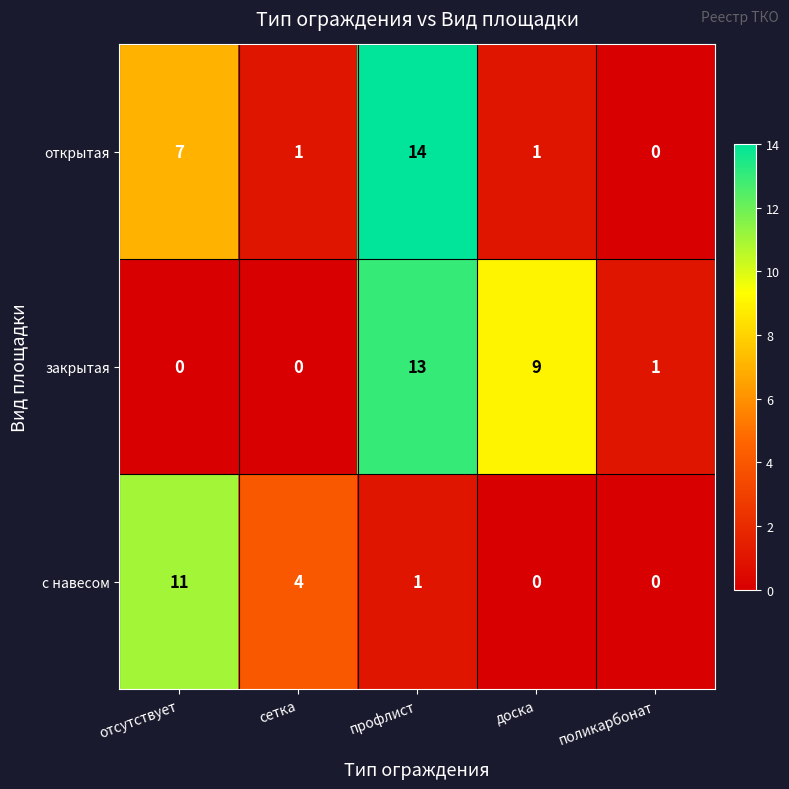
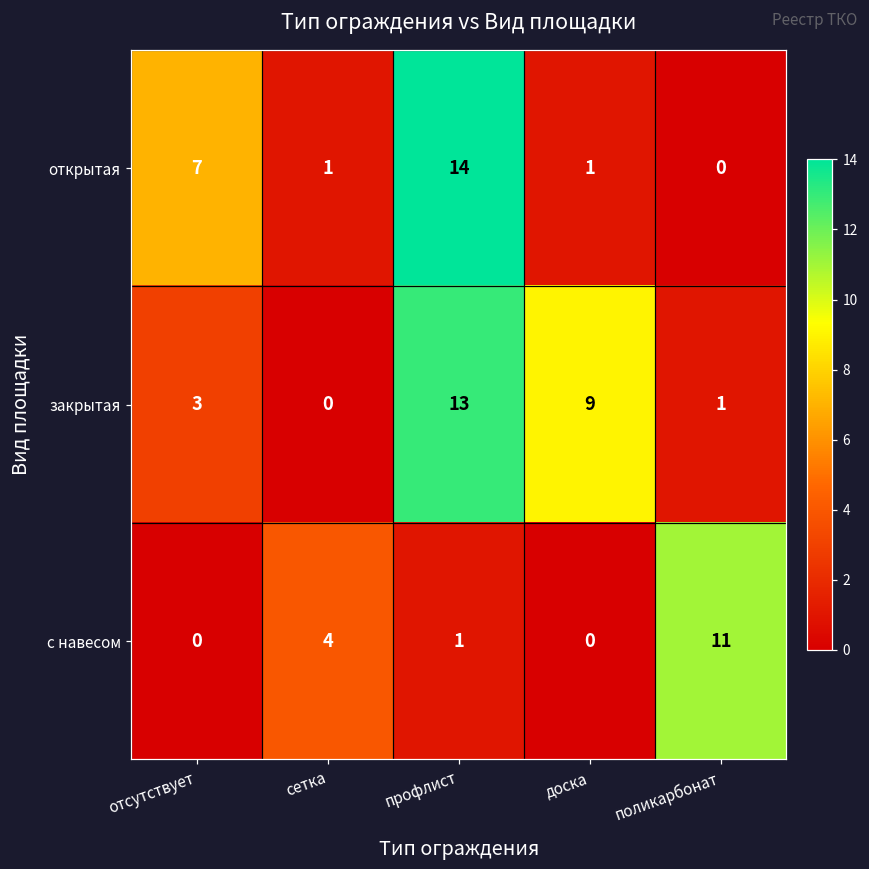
  {
    "открытая": {
      "отсутствует": 7,
      "сетка": 1,
      "профлист": 14,
      "доска": 1,
      "поликарбонат": 0
    },
    "закрытая": {
-     "отсутствует": 0,
+     "отсутствует": 3,
      "сетка": 0,
      "профлист": 13,
      "доска": 9,
      "поликарбонат": 1
    },
    "с навесом": {
-     "отсутствует": 11,
+     "отсутствует": 0,
      "сетка": 4,
      "профлист": 1,
      "доска": 0,
-     "поликарбонат": 0
+     "поликарбонат": 11
    }
  }
